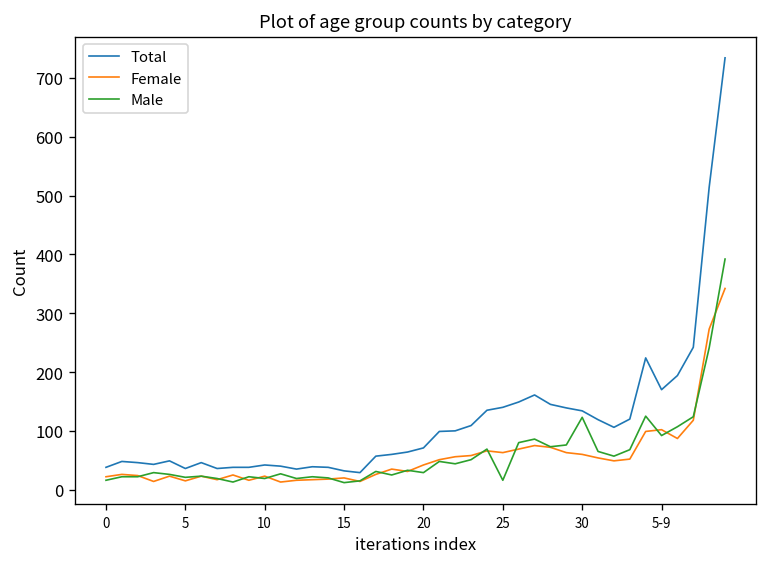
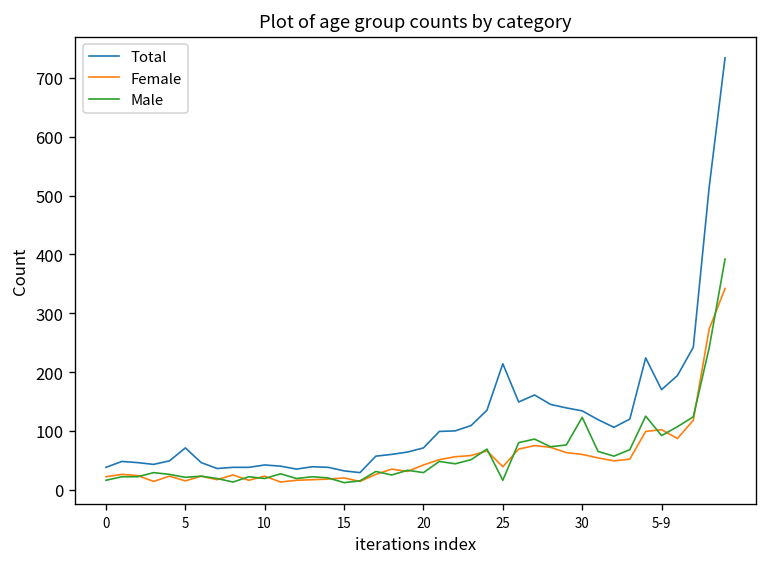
  {
    "Total": {
      "0": 40,
-     "5": 40,
+     "5": 70,
      "10": 40,
      "15": 30,
      "20": 70,
-     "25": 140,
+     "25": 210,
      "30": 130,
      "5-9": 170
    },
    "Female": {
      "0": 20,
      "5": 20,
      "15": 20,
      "20": 40,
-     "25": 60,
+     "25": 40,
      "30": 60,
      "5-9": 100
    },
    "Male": {
      "0": 20,
      "5": 20,
      "15": 10,
      "20": 30,
      "25": 20,
      "30": 120,
      "5-9": 90
    }
  }
